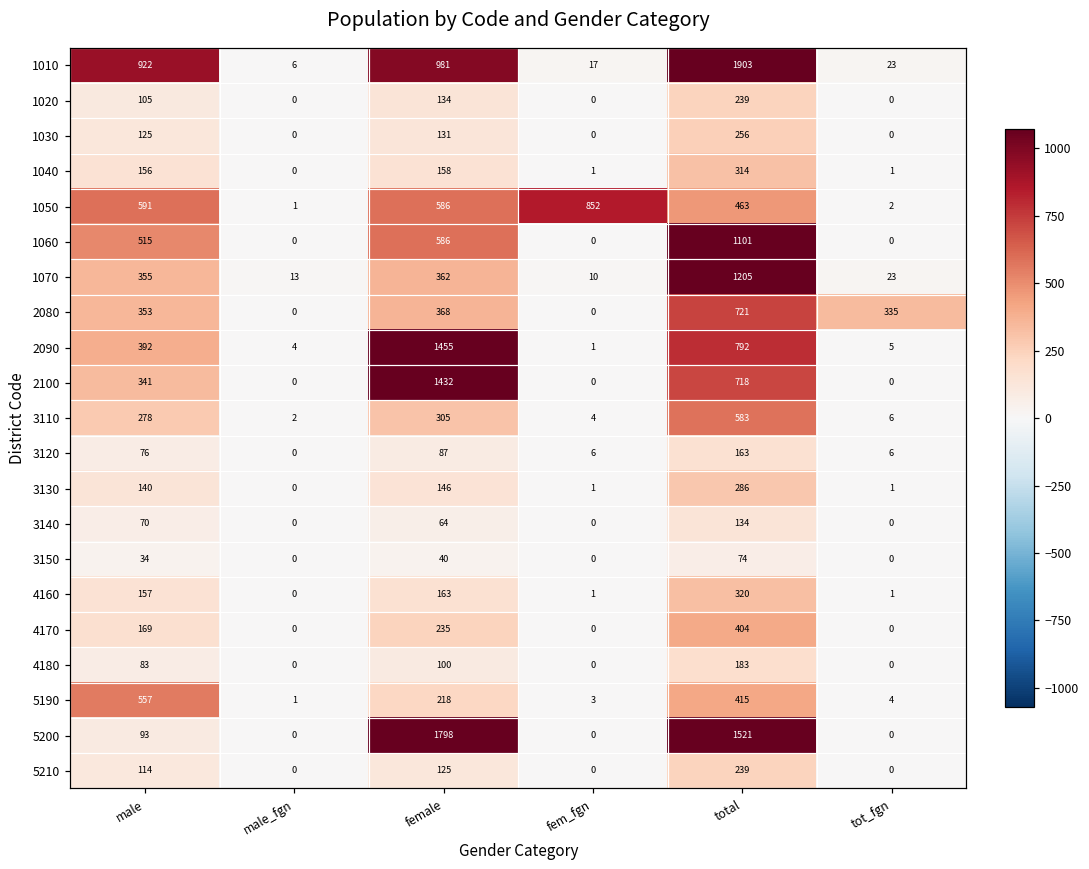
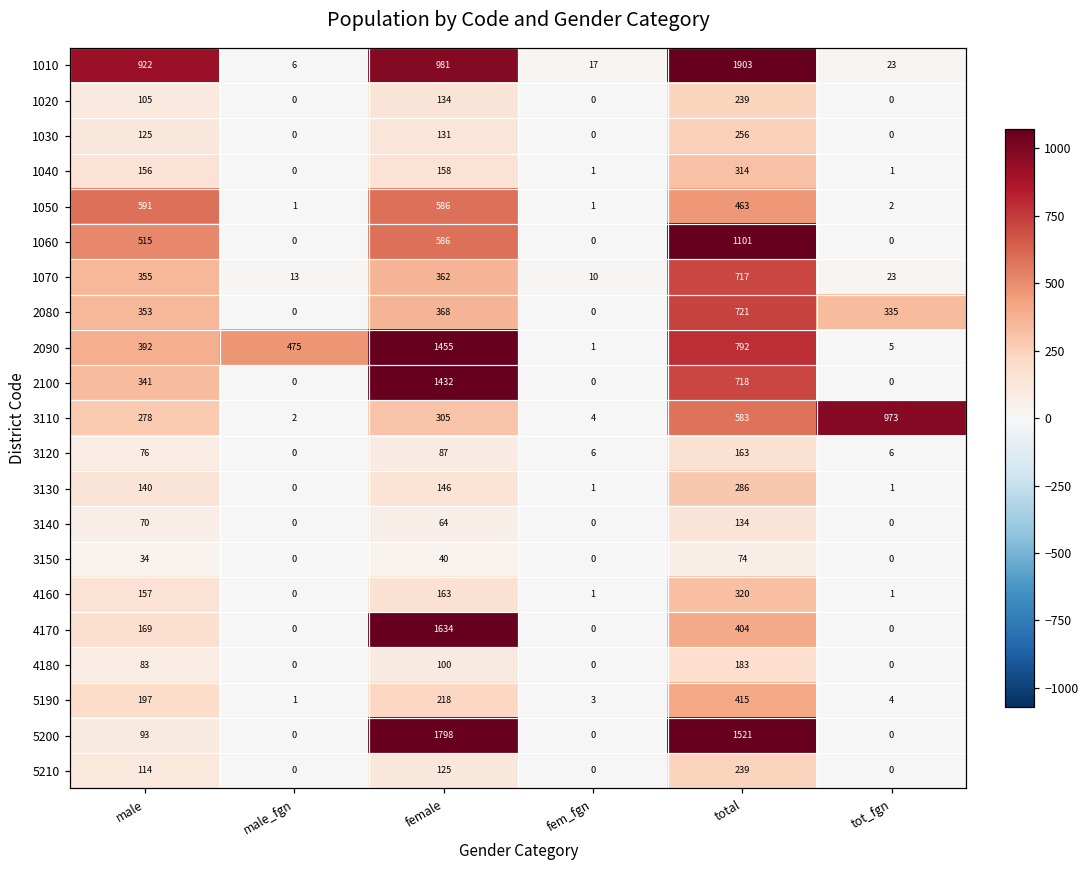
  {
    "1010": {
      "male": 922,
      "male_fgn": 6,
      "female": 981,
      "fem_fgn": 17,
      "total": 1903,
      "tot_fgn": 23
    },
    "1020": {
      "male": 105,
      "male_fgn": 0,
      "female": 134,
      "fem_fgn": 0,
      "total": 239,
      "tot_fgn": 0
    },
    "1030": {
      "male": 125,
      "male_fgn": 0,
      "female": 131,
      "fem_fgn": 0,
      "total": 256,
      "tot_fgn": 0
    },
    "1040": {
      "male": 156,
      "male_fgn": 0,
      "female": 158,
      "fem_fgn": 1,
      "total": 314,
      "tot_fgn": 1
    },
    "1050": {
      "male": 591,
      "male_fgn": 1,
      "female": 586,
-     "fem_fgn": 852,
+     "fem_fgn": 1,
      "total": 463,
      "tot_fgn": 2
    },
    "1060": {
      "male": 515,
      "male_fgn": 0,
      "female": 586,
      "fem_fgn": 0,
      "total": 1101,
      "tot_fgn": 0
    },
    "1070": {
      "male": 355,
      "male_fgn": 13,
      "female": 362,
      "fem_fgn": 10,
-     "total": 1205,
+     "total": 717,
      "tot_fgn": 23
    },
    "2080": {
      "male": 353,
      "male_fgn": 0,
      "female": 368,
      "fem_fgn": 0,
      "total": 721,
      "tot_fgn": 335
    },
    "2090": {
      "male": 392,
-     "male_fgn": 4,
+     "male_fgn": 475,
      "female": 1455,
      "fem_fgn": 1,
      "total": 792,
      "tot_fgn": 5
    },
    "2100": {
      "male": 341,
      "male_fgn": 0,
      "female": 1432,
      "fem_fgn": 0,
      "total": 718,
      "tot_fgn": 0
    },
    "3110": {
      "male": 278,
      "male_fgn": 2,
      "female": 305,
      "fem_fgn": 4,
      "total": 583,
-     "tot_fgn": 6
+     "tot_fgn": 973
    },
    "3120": {
      "male": 76,
      "male_fgn": 0,
      "female": 87,
      "fem_fgn": 6,
      "total": 163,
      "tot_fgn": 6
    },
    "3130": {
      "male": 140,
      "male_fgn": 0,
      "female": 146,
      "fem_fgn": 1,
      "total": 286,
      "tot_fgn": 1
    },
    "3140": {
      "male": 70,
      "male_fgn": 0,
      "female": 64,
      "fem_fgn": 0,
      "total": 134,
      "tot_fgn": 0
    },
    "3150": {
      "male": 34,
      "male_fgn": 0,
      "female": 40,
      "fem_fgn": 0,
      "total": 74,
      "tot_fgn": 0
    },
    "4160": {
      "male": 157,
      "male_fgn": 0,
      "female": 163,
      "fem_fgn": 1,
      "total": 320,
      "tot_fgn": 1
    },
    "4170": {
      "male": 169,
      "male_fgn": 0,
-     "female": 235,
+     "female": 1634,
      "fem_fgn": 0,
      "total": 404,
      "tot_fgn": 0
    },
    "4180": {
      "male": 83,
      "male_fgn": 0,
      "female": 100,
      "fem_fgn": 0,
      "total": 183,
      "tot_fgn": 0
    },
    "5190": {
-     "male": 557,
+     "male": 197,
      "male_fgn": 1,
      "female": 218,
      "fem_fgn": 3,
      "total": 415,
      "tot_fgn": 4
    },
    "5200": {
      "male": 93,
      "male_fgn": 0,
      "female": 1798,
      "fem_fgn": 0,
      "total": 1521,
      "tot_fgn": 0
    },
    "5210": {
      "male": 114,
      "male_fgn": 0,
      "female": 125,
      "fem_fgn": 0,
      "total": 239,
      "tot_fgn": 0
    }
  }
